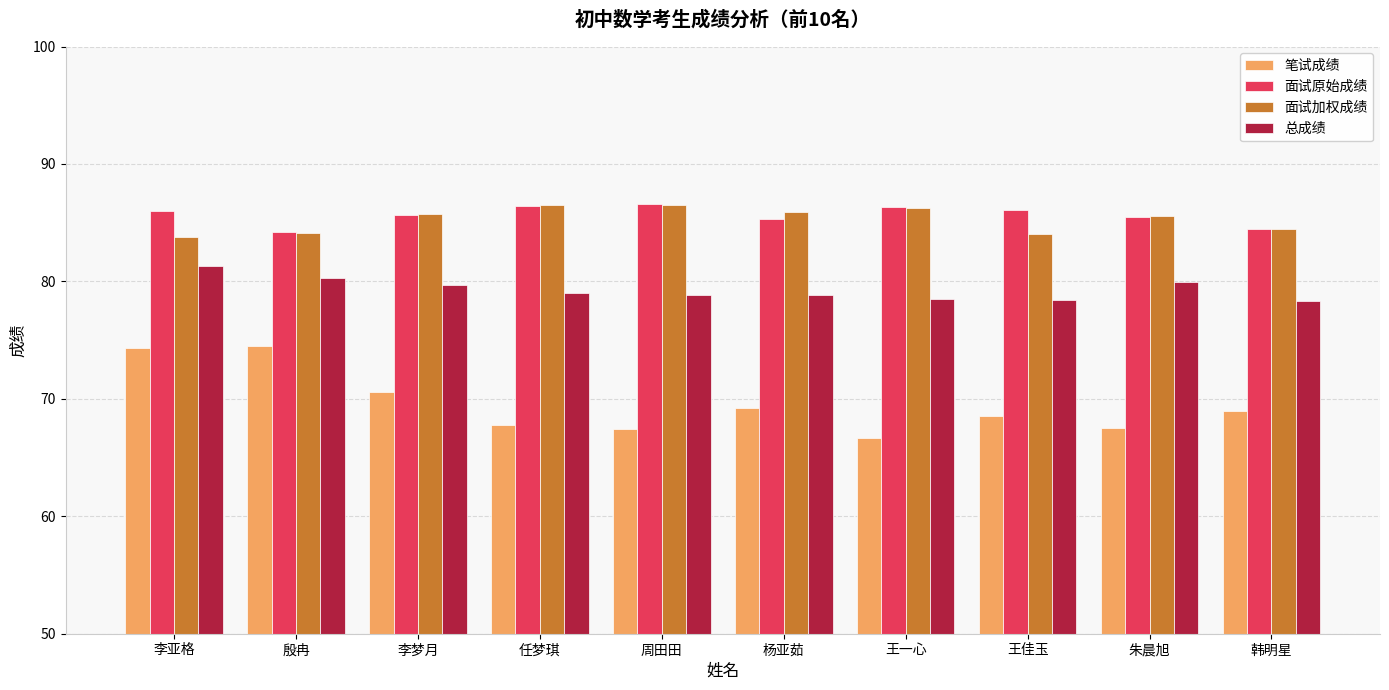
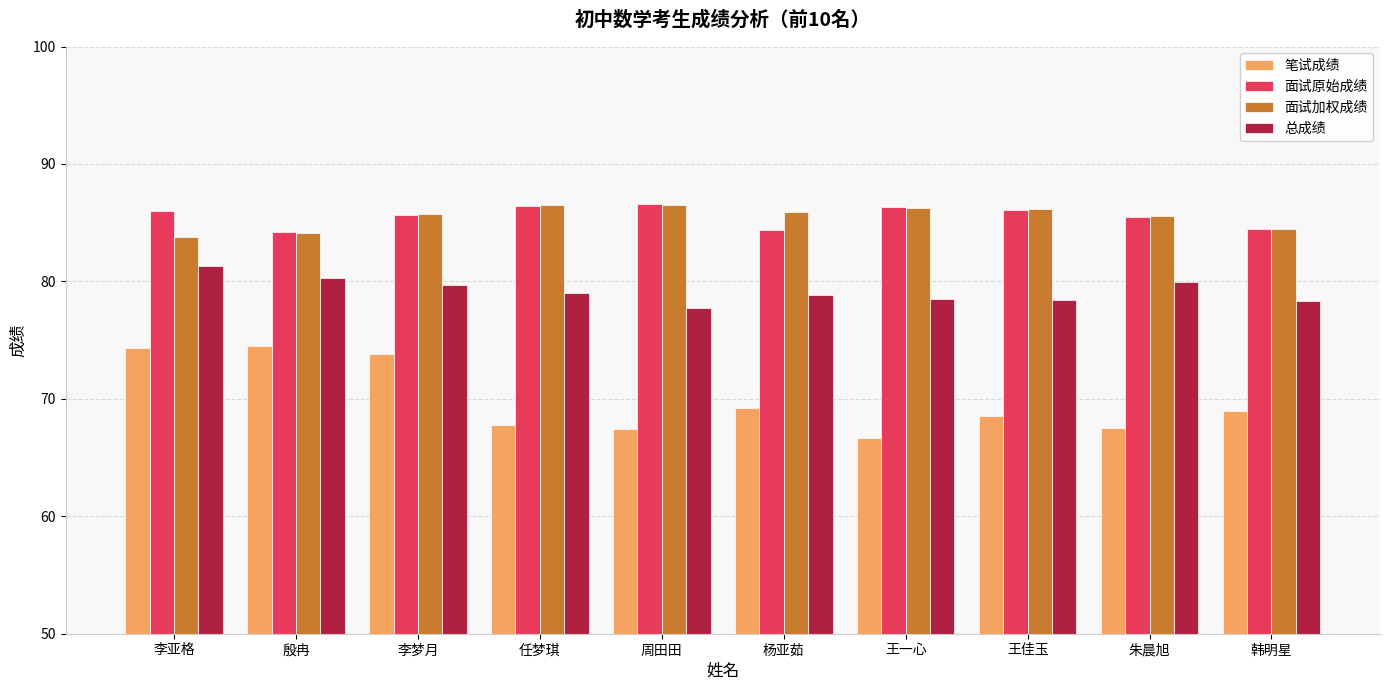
  {
    "笔试成绩": {
      "李亚格": 74.3,
      "殷冉": 74.5,
-     "李梦月": 70.6,
+     "李梦月": 73.8,
      "任梦琪": 67.8,
      "周田田": 67.4,
      "杨亚茹": 69.2,
      "王一心": 66.7,
      "王佳玉": 68.5,
      "朱晨旭": 67.5,
      "韩明星": 69.0
    },
    "面试原始成绩": {
      "李亚格": 86.0,
      "殷冉": 84.2,
      "李梦月": 85.7,
      "任梦琪": 86.5,
      "周田田": 86.6,
-     "杨亚茹": 85.3,
+     "杨亚茹": 84.4,
      "王一心": 86.4,
      "王佳玉": 86.1,
      "朱晨旭": 85.5,
      "韩明星": 84.4
    },
    "面试加权成绩": {
      "李亚格": 83.8,
      "殷冉": 84.1,
      "李梦月": 85.7,
      "任梦琪": 86.5,
      "周田田": 86.5,
      "杨亚茹": 85.9,
      "王一心": 86.3,
-     "王佳玉": 84.1,
+     "王佳玉": 86.1,
      "朱晨旭": 85.5,
      "韩明星": 84.5
    },
    "总成绩": {
      "李亚格": 81.3,
      "殷冉": 80.3,
      "李梦月": 79.7,
      "任梦琪": 79.0,
-     "周田田": 78.9,
+     "周田田": 77.7,
      "杨亚茹": 78.8,
      "王一心": 78.5,
      "王佳玉": 78.4,
      "朱晨旭": 79.9,
      "韩明星": 78.3
    }
  }
